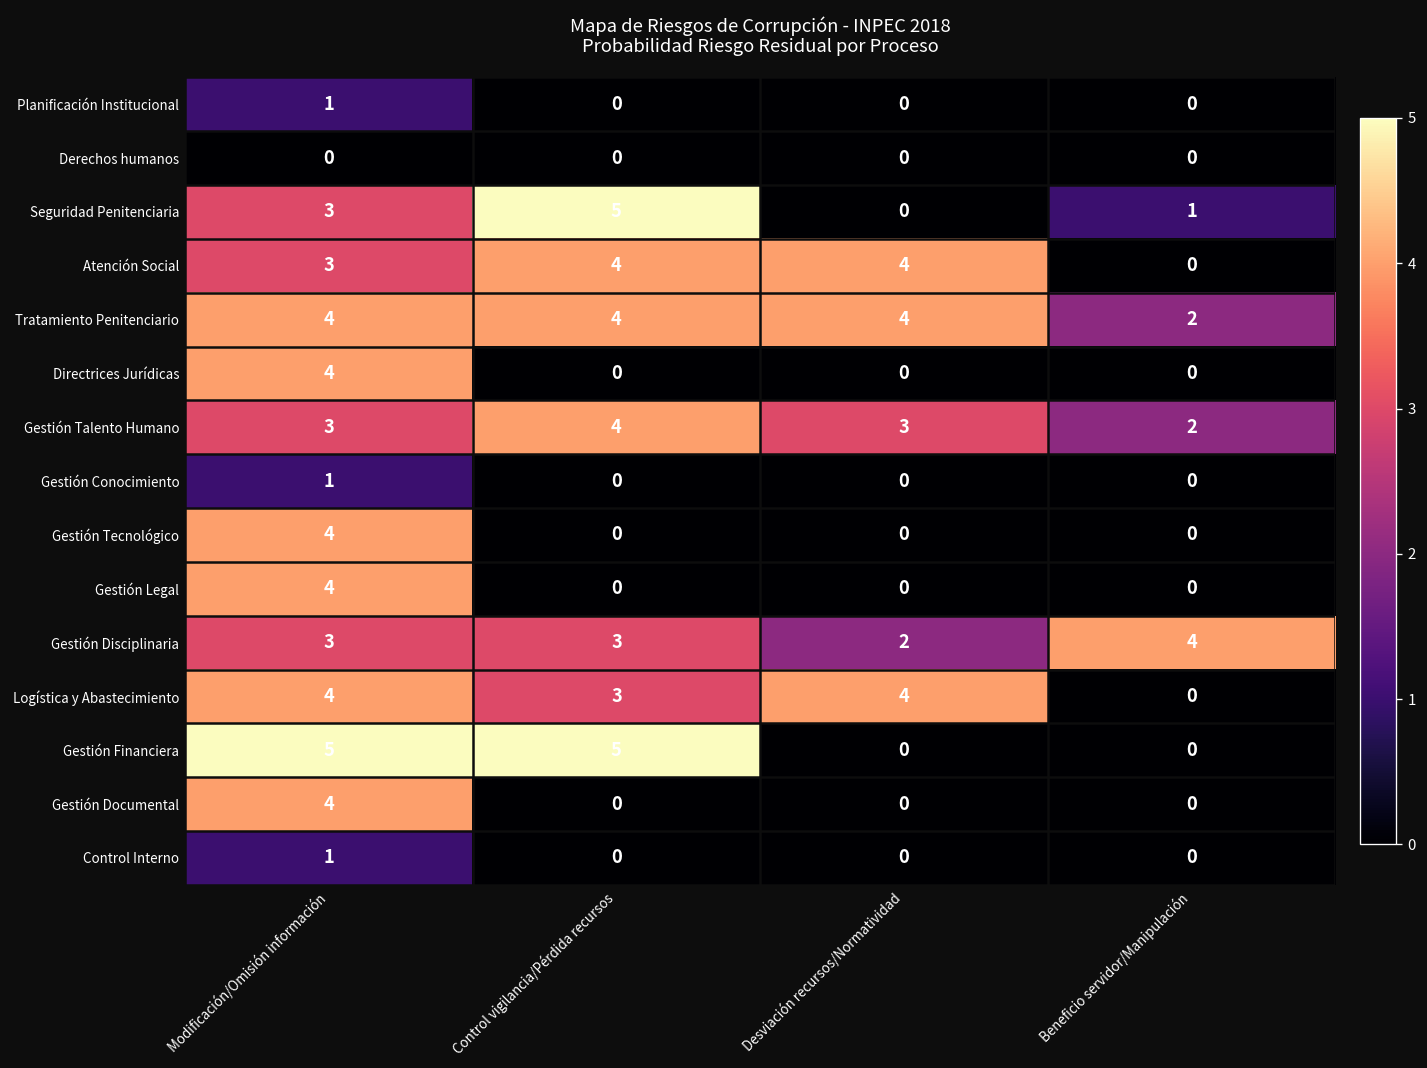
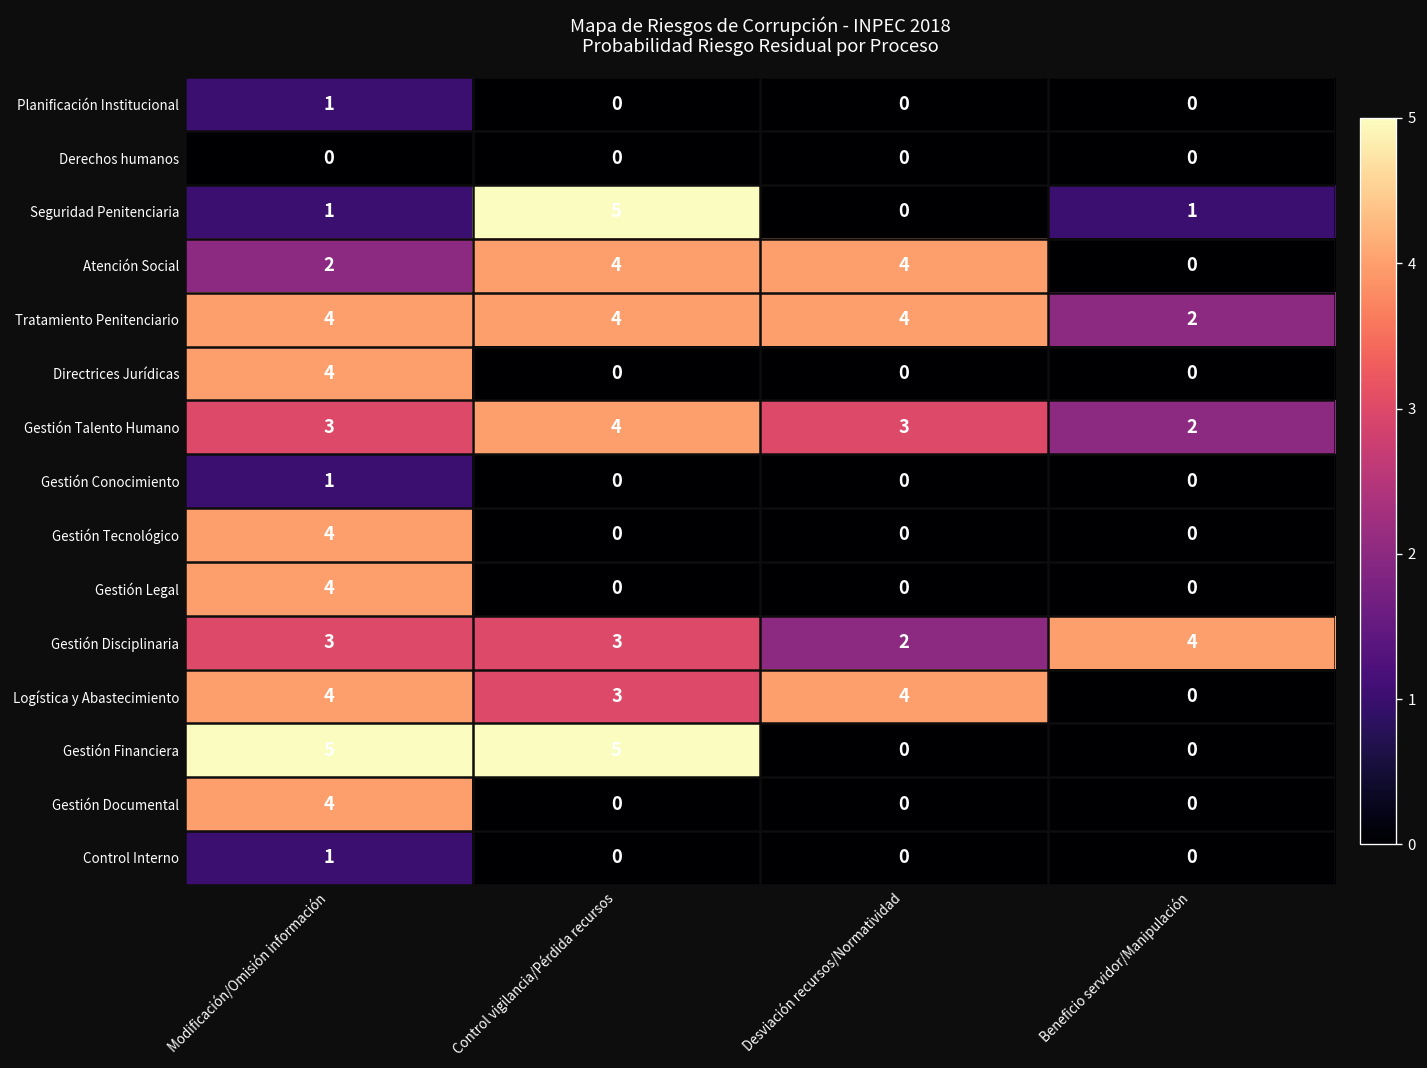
  {
    "Planificación Institucional": {
      "Modificación/Omisión información": 1,
      "Control vigilancia/Pérdida recursos": 0,
      "Desviación recursos/Normatividad": 0,
      "Beneficio servidor/Manipulación": 0
    },
    "Derechos humanos": {
      "Modificación/Omisión información": 0,
      "Control vigilancia/Pérdida recursos": 0,
      "Desviación recursos/Normatividad": 0,
      "Beneficio servidor/Manipulación": 0
    },
    "Seguridad Penitenciaria": {
-     "Modificación/Omisión información": 3,
+     "Modificación/Omisión información": 1,
      "Control vigilancia/Pérdida recursos": 5,
      "Desviación recursos/Normatividad": 0,
      "Beneficio servidor/Manipulación": 1
    },
    "Atención Social": {
-     "Modificación/Omisión información": 3,
+     "Modificación/Omisión información": 2,
      "Control vigilancia/Pérdida recursos": 4,
      "Desviación recursos/Normatividad": 4,
      "Beneficio servidor/Manipulación": 0
    },
    "Tratamiento Penitenciario": {
      "Modificación/Omisión información": 4,
      "Control vigilancia/Pérdida recursos": 4,
      "Desviación recursos/Normatividad": 4,
      "Beneficio servidor/Manipulación": 2
    },
    "Directrices Jurídicas": {
      "Modificación/Omisión información": 4,
      "Control vigilancia/Pérdida recursos": 0,
      "Desviación recursos/Normatividad": 0,
      "Beneficio servidor/Manipulación": 0
    },
    "Gestión Talento Humano": {
      "Modificación/Omisión información": 3,
      "Control vigilancia/Pérdida recursos": 4,
      "Desviación recursos/Normatividad": 3,
      "Beneficio servidor/Manipulación": 2
    },
    "Gestión Conocimiento": {
      "Modificación/Omisión información": 1,
      "Control vigilancia/Pérdida recursos": 0,
      "Desviación recursos/Normatividad": 0,
      "Beneficio servidor/Manipulación": 0
    },
    "Gestión Tecnológico": {
      "Modificación/Omisión información": 4,
      "Control vigilancia/Pérdida recursos": 0,
      "Desviación recursos/Normatividad": 0,
      "Beneficio servidor/Manipulación": 0
    },
    "Gestión Legal": {
      "Modificación/Omisión información": 4,
      "Control vigilancia/Pérdida recursos": 0,
      "Desviación recursos/Normatividad": 0,
      "Beneficio servidor/Manipulación": 0
    },
    "Gestión Disciplinaria": {
      "Modificación/Omisión información": 3,
      "Control vigilancia/Pérdida recursos": 3,
      "Desviación recursos/Normatividad": 2,
      "Beneficio servidor/Manipulación": 4
    },
    "Logística y Abastecimiento": {
      "Modificación/Omisión información": 4,
      "Control vigilancia/Pérdida recursos": 3,
      "Desviación recursos/Normatividad": 4,
      "Beneficio servidor/Manipulación": 0
    },
    "Gestión Financiera": {
      "Modificación/Omisión información": 5,
      "Control vigilancia/Pérdida recursos": 5,
      "Desviación recursos/Normatividad": 0,
      "Beneficio servidor/Manipulación": 0
    },
    "Gestión Documental": {
      "Modificación/Omisión información": 4,
      "Control vigilancia/Pérdida recursos": 0,
      "Desviación recursos/Normatividad": 0,
      "Beneficio servidor/Manipulación": 0
    },
    "Control Interno": {
      "Modificación/Omisión información": 1,
      "Control vigilancia/Pérdida recursos": 0,
      "Desviación recursos/Normatividad": 0,
      "Beneficio servidor/Manipulación": 0
    }
  }
